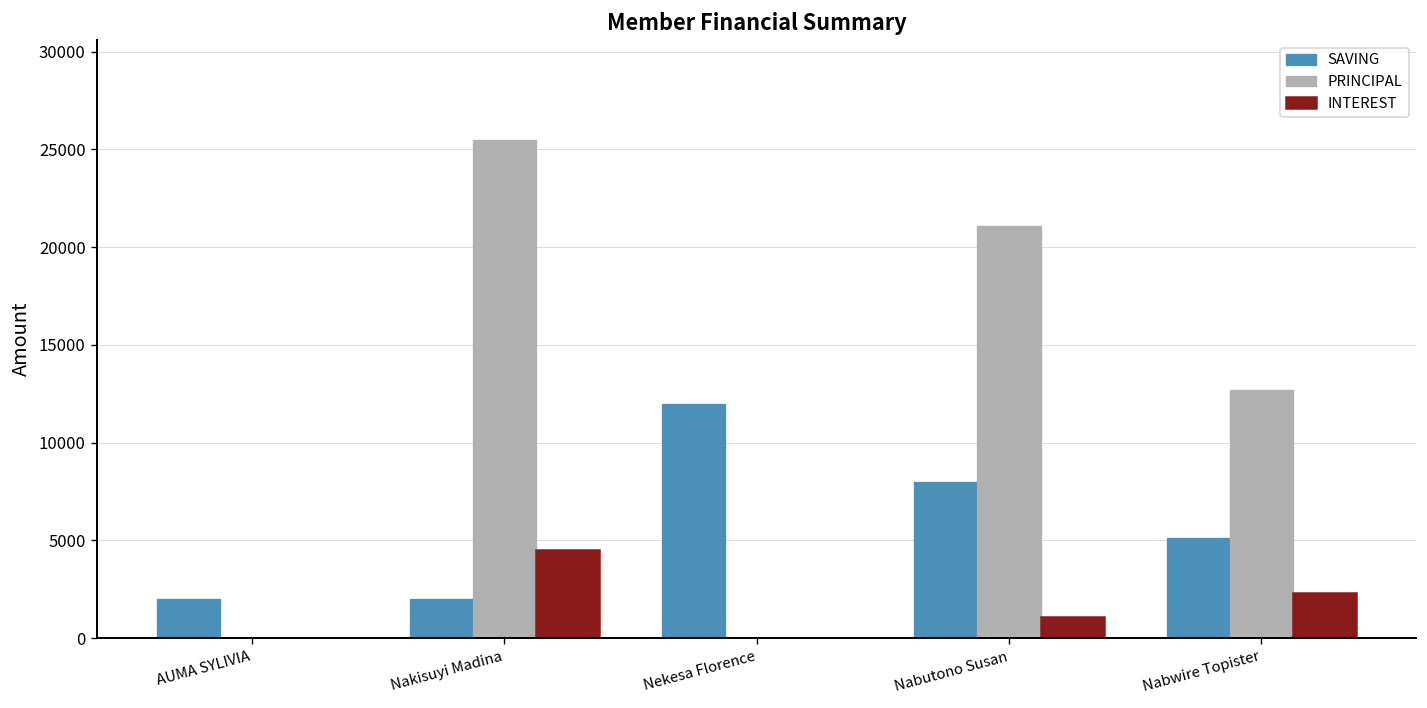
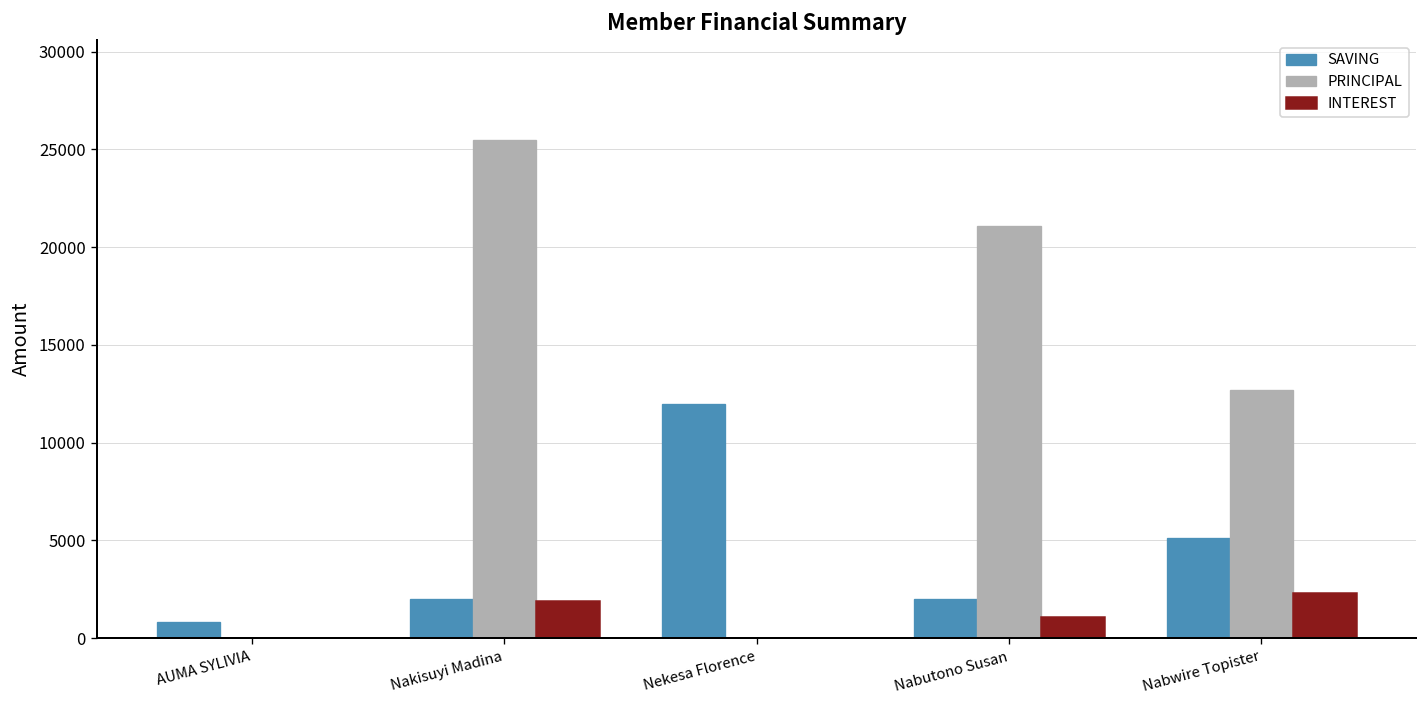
  {
    "SAVING": {
-     "AUMA SYLIVIA": 2000,
+     "AUMA SYLIVIA": 800,
      "Nakisuyi Madina": 2000,
      "Nekesa Florence": 12000,
-     "Nabutono Susan": 8000,
+     "Nabutono Susan": 2000,
      "Nabwire Topister": 5100
    },
    "PRINCIPAL": {
      "AUMA SYLIVIA": 0,
      "Nakisuyi Madina": 25500,
      "Nekesa Florence": 0,
      "Nabutono Susan": 21100,
      "Nabwire Topister": 12700
    },
    "INTEREST": {
      "AUMA SYLIVIA": 0,
-     "Nakisuyi Madina": 4500,
+     "Nakisuyi Madina": 1900,
      "Nekesa Florence": 0,
      "Nabutono Susan": 1100,
      "Nabwire Topister": 2300
    }
  }
